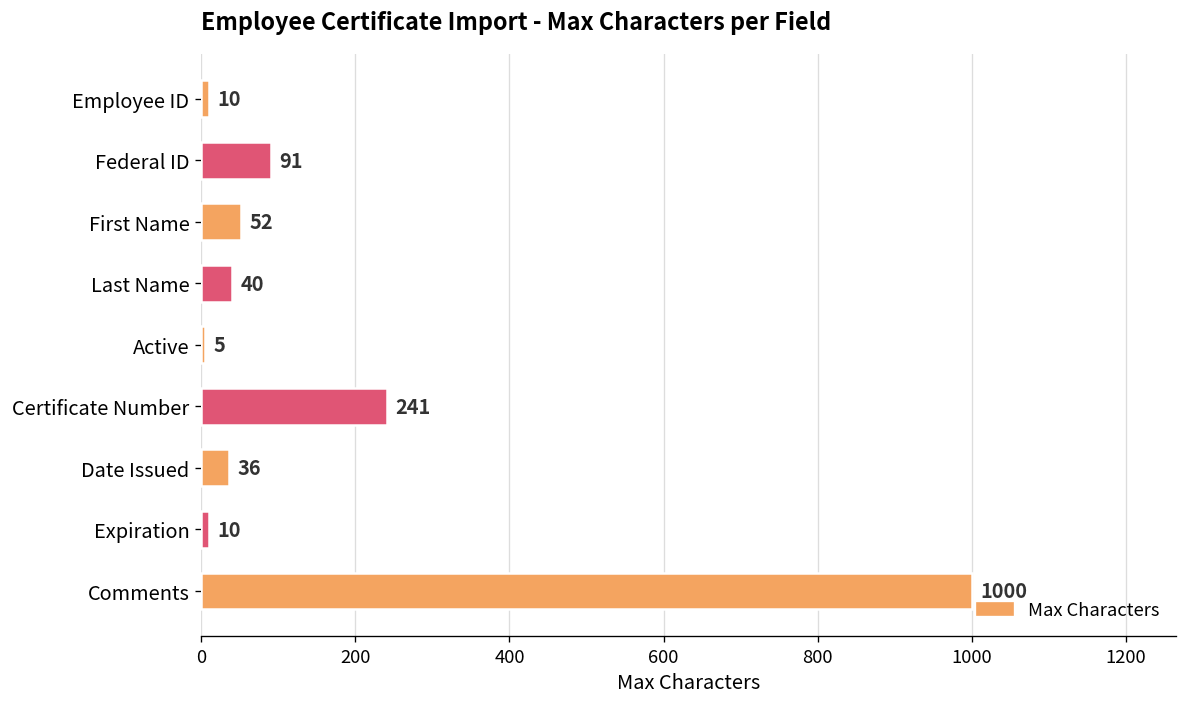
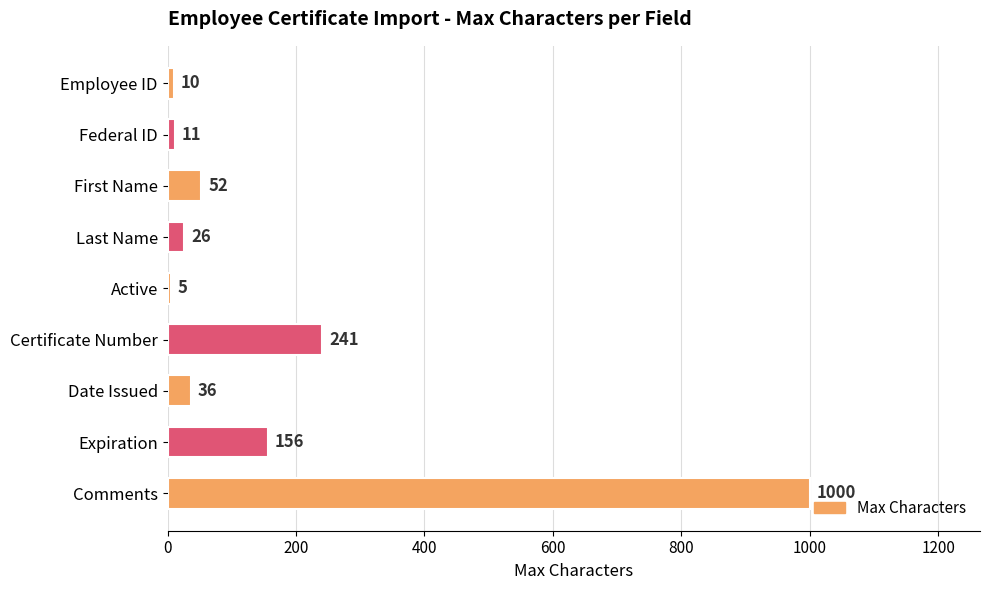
  {
    "Employee ID": 10,
-   "Federal ID": 91,
+   "Federal ID": 11,
    "First Name": 52,
-   "Last Name": 40,
+   "Last Name": 26,
    "Active": 5,
    "Certificate Number": 241,
    "Date Issued": 36,
-   "Expiration": 10,
+   "Expiration": 156,
    "Comments": 1000
  }
